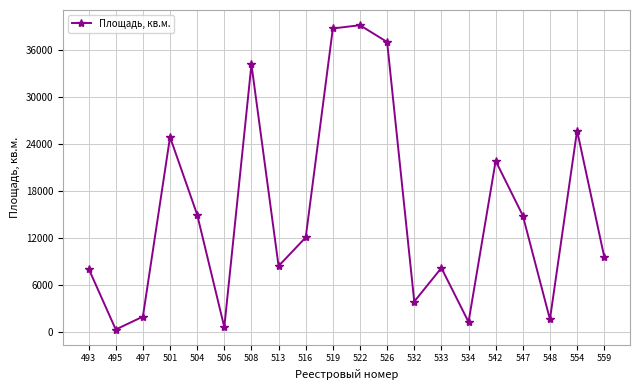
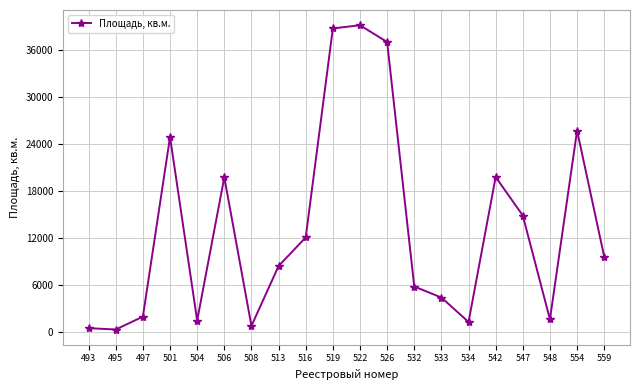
  {
-   "493": 8000,
+   "493": 0,
    "495": 0,
    "497": 2000,
    "501": 25000,
-   "504": 15000,
-   "506": 1000,
-   "508": 34000,
+   "504": 1000,
+   "506": 20000,
+   "508": 1000,
    "513": 8000,
    "516": 12000,
    "519": 39000,
    "522": 39000,
    "526": 37000,
-   "532": 4000,
-   "533": 8000,
+   "532": 6000,
+   "533": 4000,
    "534": 1000,
-   "542": 22000,
+   "542": 20000,
    "547": 15000,
    "548": 2000,
    "554": 26000,
    "559": 10000
  }
